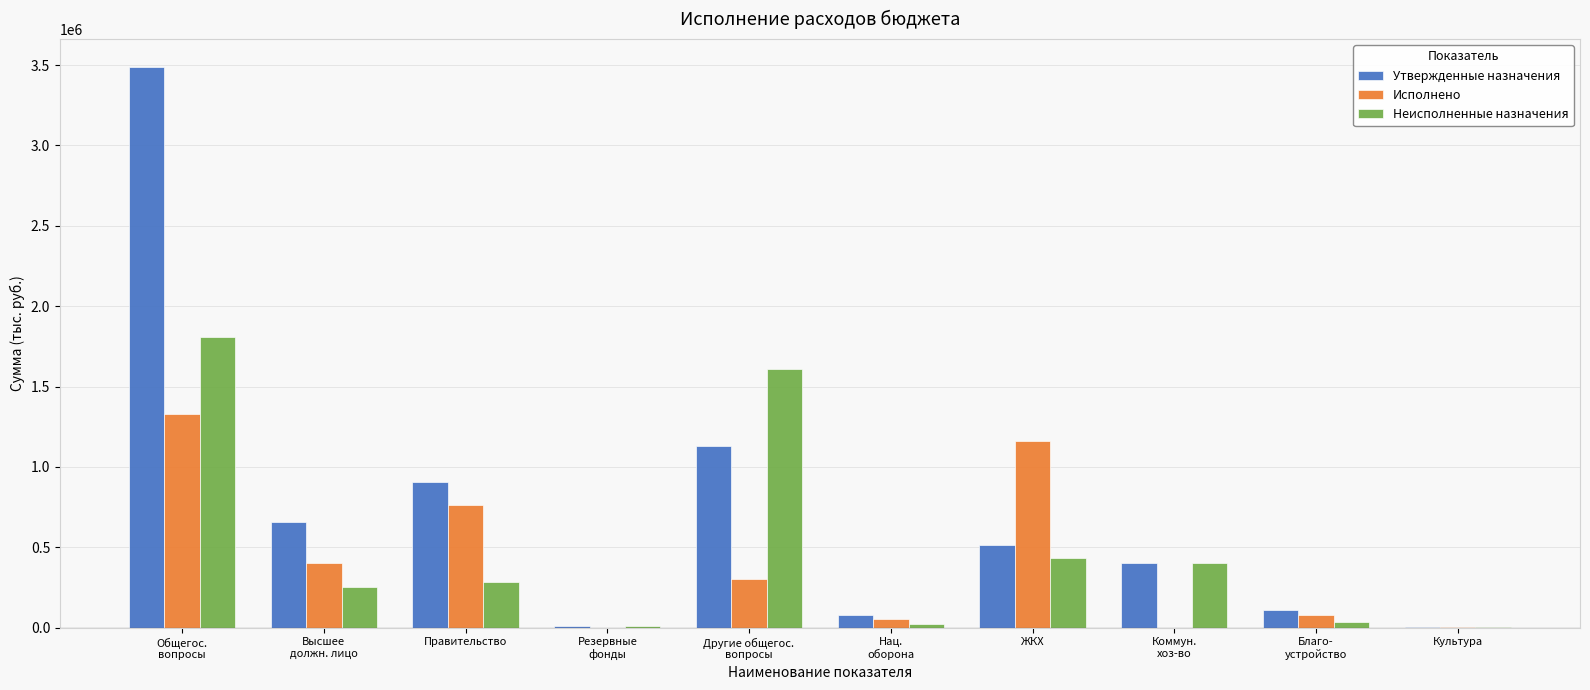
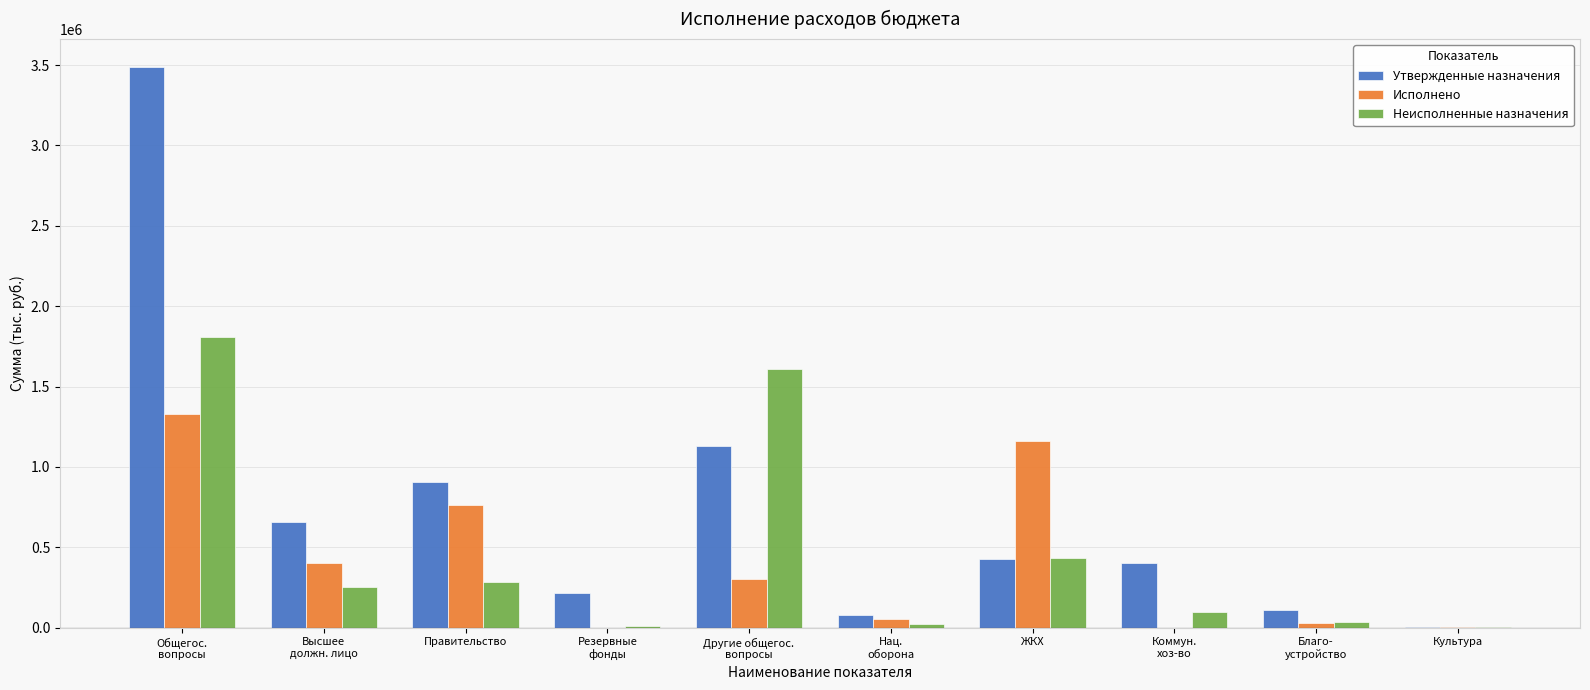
  {
    "Утвержденные назначения": {
      "Общегос. вопросы": 3490000,
      "Высшее должн. лицо": 660000,
      "Правительство": 910000,
-     "Резервные фонды": 10000,
+     "Резервные фонды": 210000,
      "Другие общегос. вопросы": 1130000,
      "Нац. оборона": 80000,
-     "ЖКХ": 510000,
+     "ЖКХ": 430000,
      "Коммун. хоз-во": 400000,
      "Благо- устройство": 110000
    },
    "Исполнено": {
      "Общегос. вопросы": 1330000,
      "Высшее должн. лицо": 410000,
      "Правительство": 760000,
      "Резервные фонды": 0,
      "Другие общегос. вопросы": 300000,
      "Нац. оборона": 60000,
      "ЖКХ": 1160000,
      "Коммун. хоз-во": 0,
-     "Благо- устройство": 80000
+     "Благо- устройство": 30000
    },
    "Неисполненные назначения": {
      "Общегос. вопросы": 1810000,
      "Высшее должн. лицо": 250000,
      "Правительство": 280000,
      "Другие общегос. вопросы": 1610000,
      "Нац. оборона": 20000,
      "ЖКХ": 440000,
-     "Коммун. хоз-во": 400000,
+     "Коммун. хоз-во": 100000,
      "Благо- устройство": 40000
    }
  }
